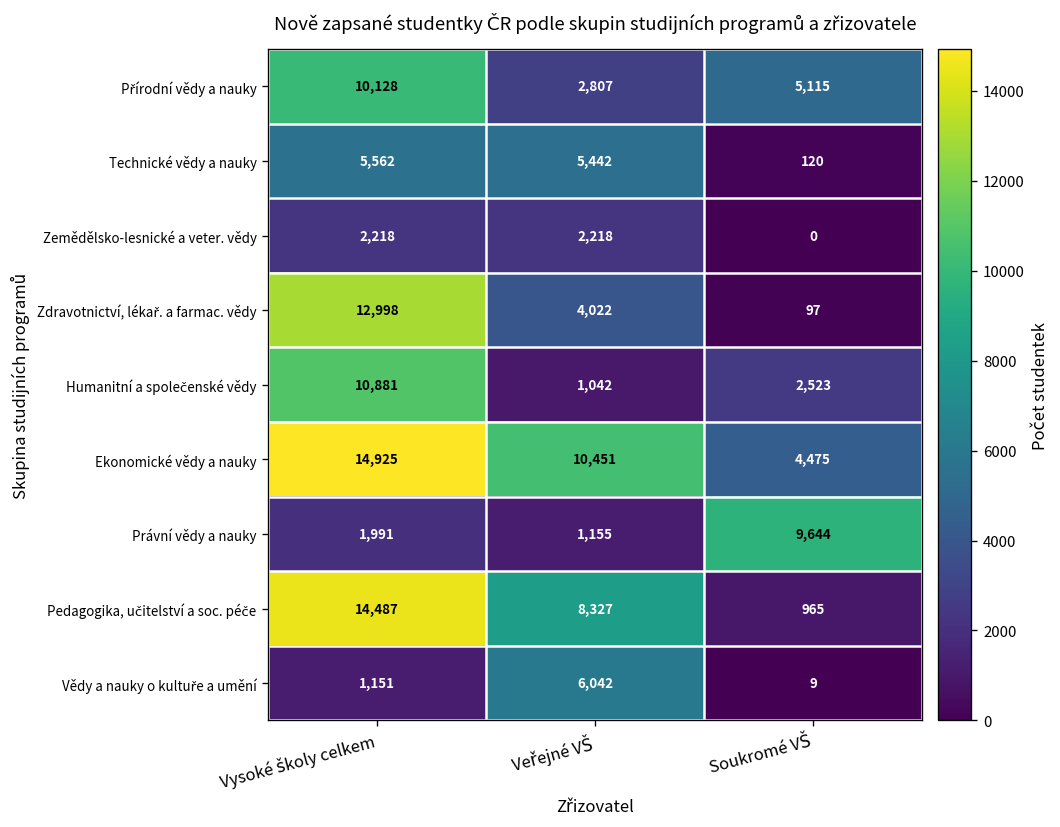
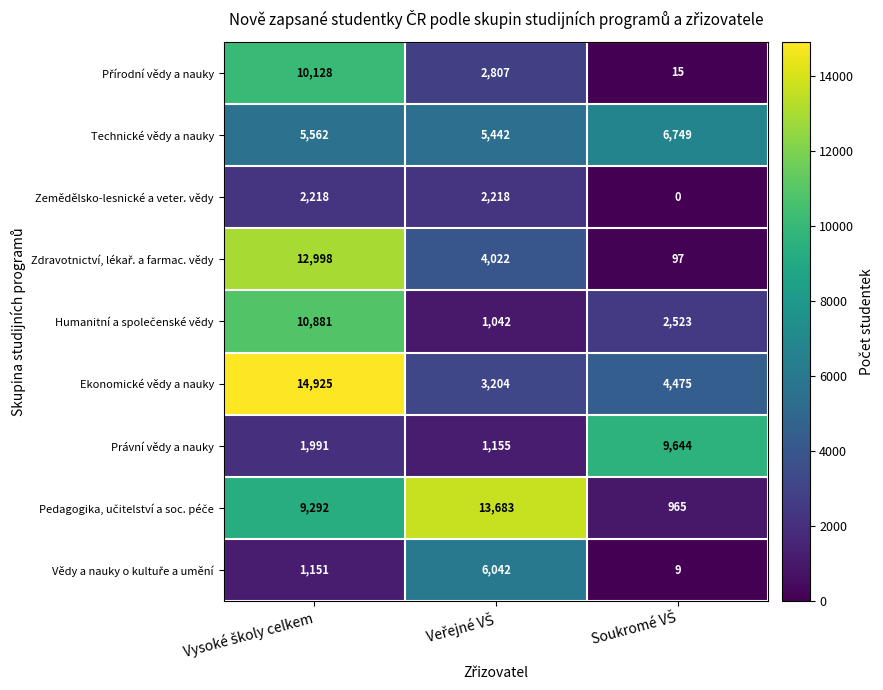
  {
    "Přírodní vědy a nauky": {
      "Vysoké školy celkem": "10,128",
      "Veřejné VŠ": "2,807",
-     "Soukromé VŠ": "5,115"
+     "Soukromé VŠ": "15"
    },
    "Technické vědy a nauky": {
      "Vysoké školy celkem": "5,562",
      "Veřejné VŠ": "5,442",
-     "Soukromé VŠ": "120"
+     "Soukromé VŠ": "6,749"
    },
    "Zemědělsko-lesnické a veter. vědy": {
      "Vysoké školy celkem": "2,218",
      "Veřejné VŠ": "2,218",
      "Soukromé VŠ": "0"
    },
    "Zdravotnictví, lékař. a farmac. vědy": {
      "Vysoké školy celkem": "12,998",
      "Veřejné VŠ": "4,022",
      "Soukromé VŠ": "97"
    },
    "Humanitní a společenské vědy": {
      "Vysoké školy celkem": "10,881",
      "Veřejné VŠ": "1,042",
      "Soukromé VŠ": "2,523"
    },
    "Ekonomické vědy a nauky": {
      "Vysoké školy celkem": "14,925",
-     "Veřejné VŠ": "10,451",
+     "Veřejné VŠ": "3,204",
      "Soukromé VŠ": "4,475"
    },
    "Právní vědy a nauky": {
      "Vysoké školy celkem": "1,991",
      "Veřejné VŠ": "1,155",
      "Soukromé VŠ": "9,644"
    },
    "Pedagogika, učitelství a soc. péče": {
-     "Vysoké školy celkem": "14,487",
-     "Veřejné VŠ": "8,327",
+     "Vysoké školy celkem": "9,292",
+     "Veřejné VŠ": "13,683",
      "Soukromé VŠ": "965"
    },
    "Vědy a nauky o kultuře a umění": {
      "Vysoké školy celkem": "1,151",
      "Veřejné VŠ": "6,042",
      "Soukromé VŠ": "9"
    }
  }
